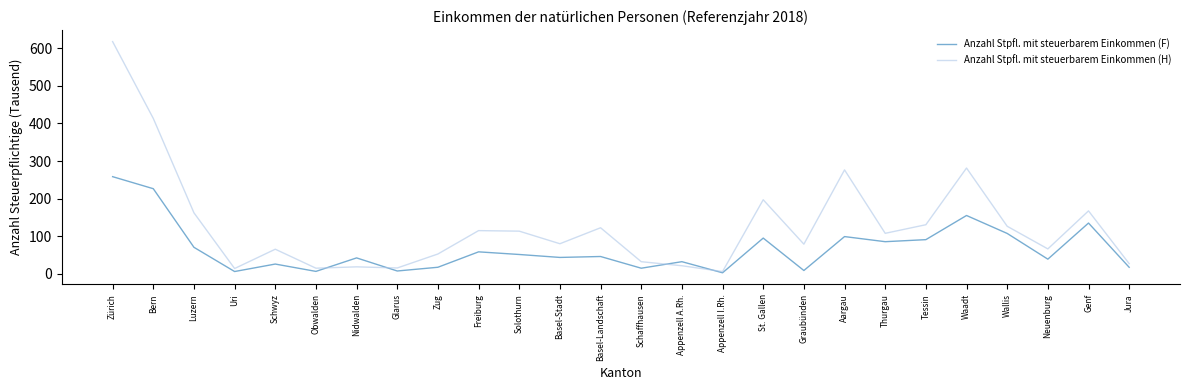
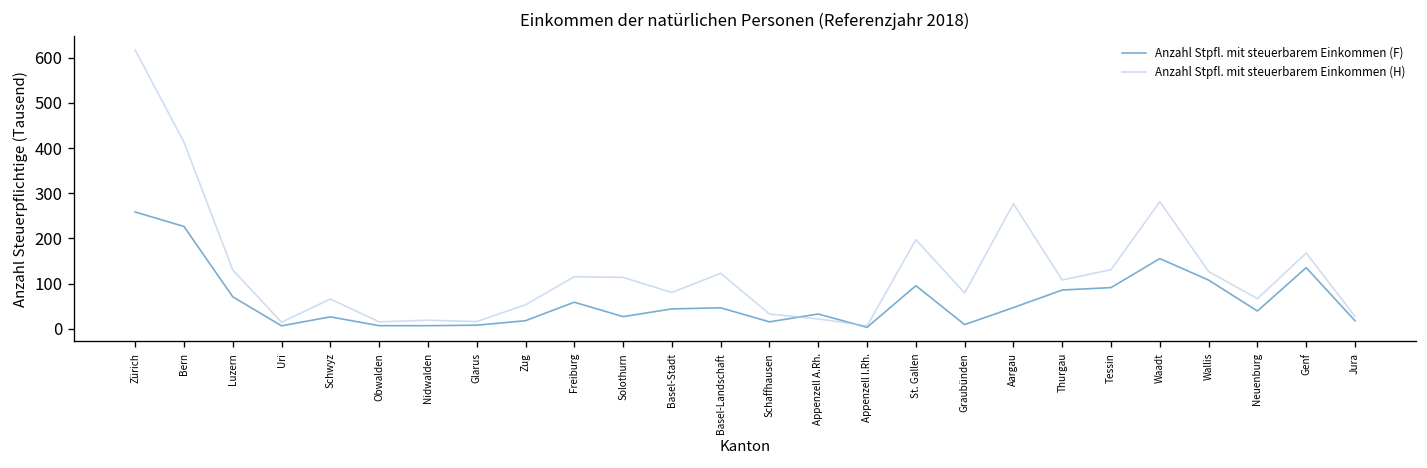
  {
    "Anzahl Stpfl. mit steuerbarem Einkommen (F)": {
      "Zürich": 260,
      "Bern": 230,
      "Luzern": 70,
      "Uri": 10,
      "Schwyz": 30,
      "Obwalden": 10,
-     "Nidwalden": 40,
+     "Nidwalden": 10,
      "Glarus": 10,
      "Zug": 20,
      "Freiburg": 60,
-     "Solothurn": 50,
+     "Solothurn": 30,
      "Basel-Stadt": 40,
      "Basel-Landschaft": 50,
      "Schaffhausen": 20,
      "Appenzell A.Rh.": 30,
      "St. Gallen": 100,
      "Graubünden": 10,
-     "Aargau": 100,
+     "Aargau": 50,
      "Thurgau": 90,
      "Tessin": 90,
      "Waadt": 160,
      "Wallis": 110,
      "Neuenburg": 40,
      "Genf": 140,
      "Jura": 20
    },
    "Anzahl Stpfl. mit steuerbarem Einkommen (H)": {
      "Zürich": 620,
      "Bern": 410,
-     "Luzern": 160,
+     "Luzern": 130,
      "Uri": 10,
      "Schwyz": 70,
      "Obwalden": 20,
      "Nidwalden": 20,
      "Glarus": 20,
      "Zug": 50,
      "Freiburg": 120,
      "Solothurn": 110,
      "Basel-Stadt": 80,
      "Basel-Landschaft": 120,
      "Schaffhausen": 30,
      "Appenzell A.Rh.": 20,
      "St. Gallen": 200,
      "Graubünden": 80,
      "Aargau": 280,
      "Thurgau": 110,
      "Tessin": 130,
      "Waadt": 280,
      "Wallis": 130,
      "Neuenburg": 70,
      "Genf": 170,
      "Jura": 30
    }
  }
